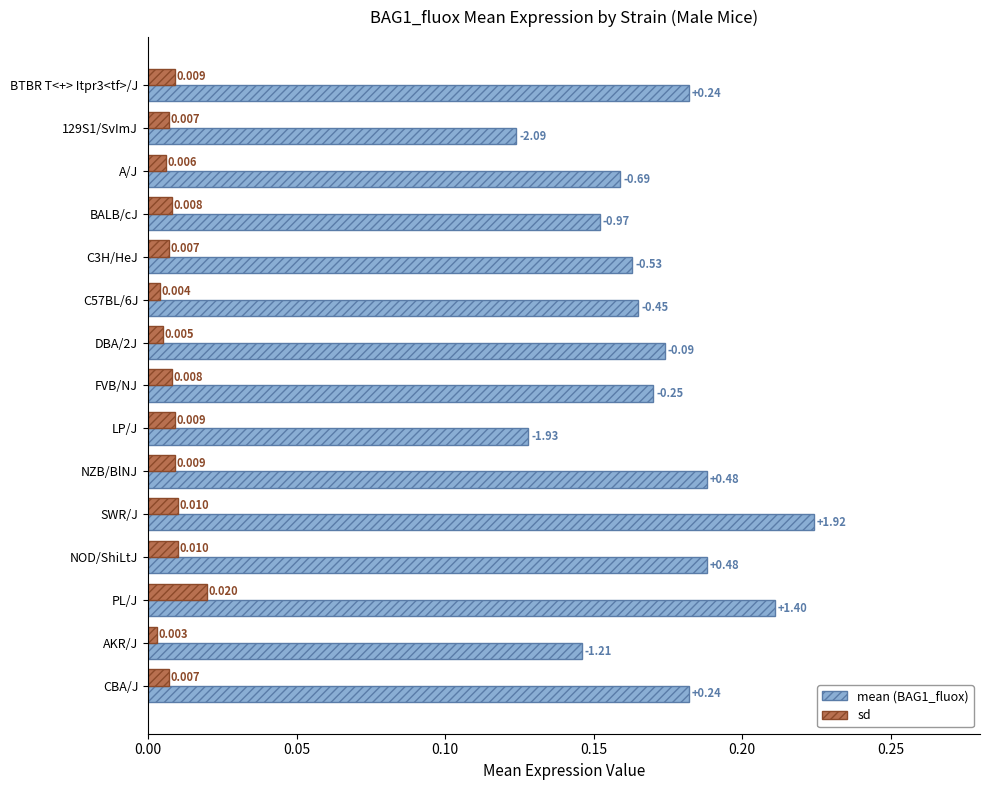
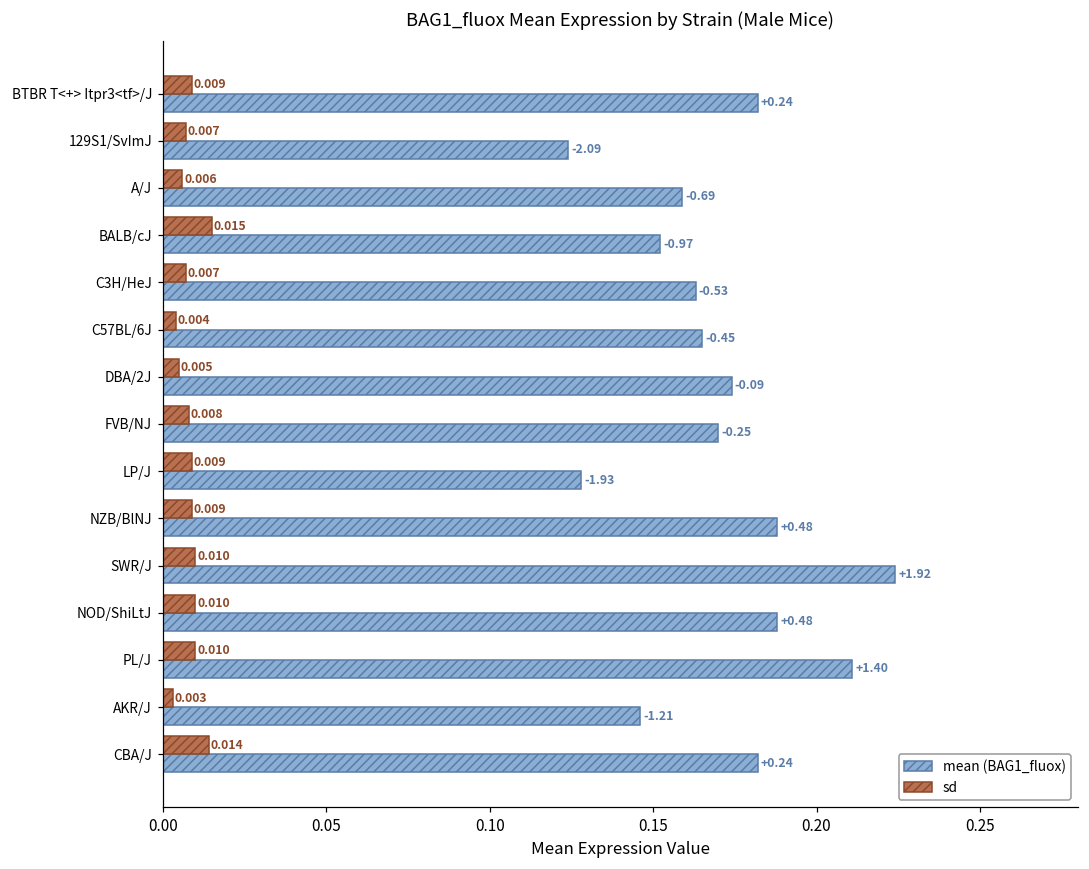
  {
    "sd": {
      "BTBR T<+> Itpr3<tf>/J": 0.009,
      "129S1/SvImJ": 0.007,
      "A/J": 0.006,
-     "BALB/cJ": 0.008,
+     "BALB/cJ": 0.015,
      "C3H/HeJ": 0.007,
      "C57BL/6J": 0.004,
      "DBA/2J": 0.005,
      "FVB/NJ": 0.008,
      "LP/J": 0.009,
      "NZB/BlNJ": 0.009,
      "SWR/J": 0.010,
      "NOD/ShiLtJ": 0.010,
-     "PL/J": 0.020,
+     "PL/J": 0.010,
      "AKR/J": 0.003,
-     "CBA/J": 0.007
+     "CBA/J": 0.014
    }
  }
